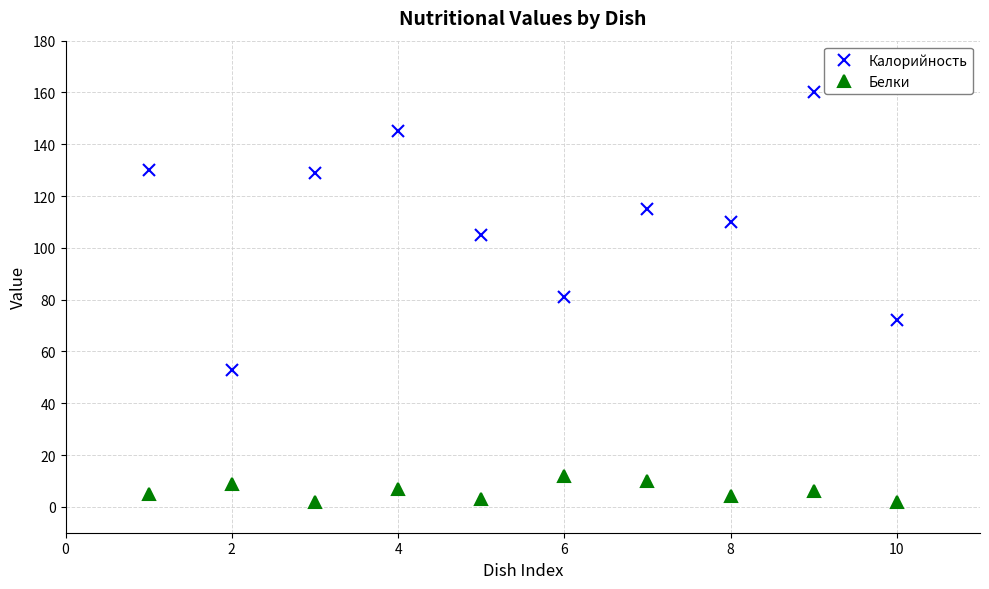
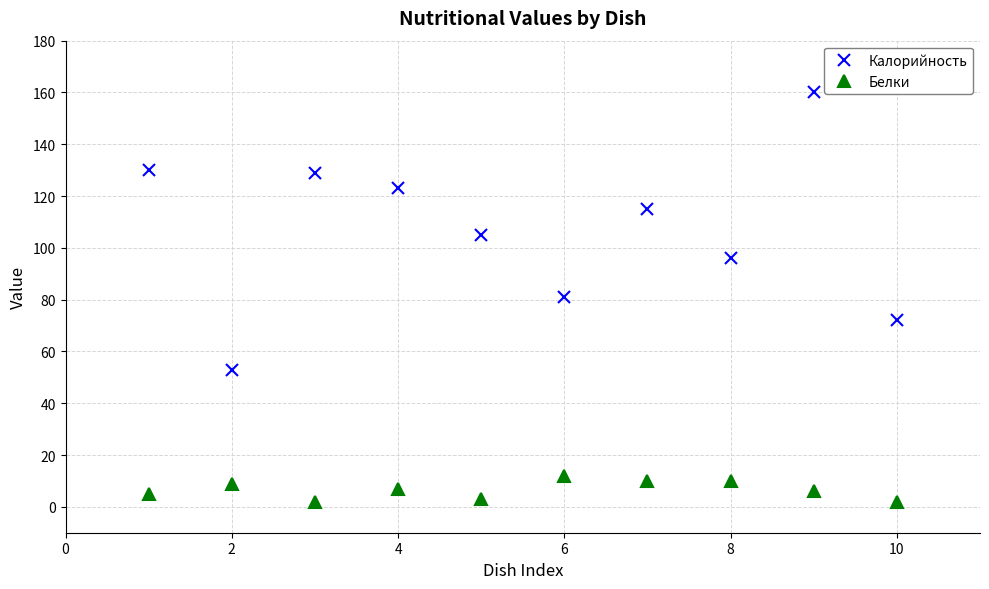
  {
    "Калорийность": {
      "2": 53,
-     "4": 145,
+     "4": 123,
      "6": 81,
-     "8": 110,
+     "8": 96,
      "10": 72
    },
    "Белки": {
      "2": 9,
      "4": 7,
      "6": 12,
-     "8": 4,
+     "8": 10,
      "10": 2
    }
  }
